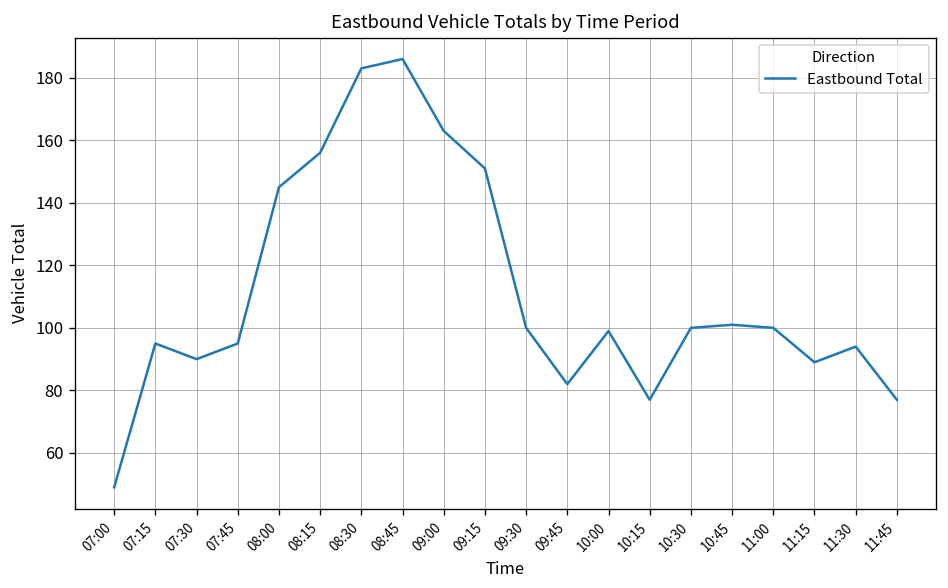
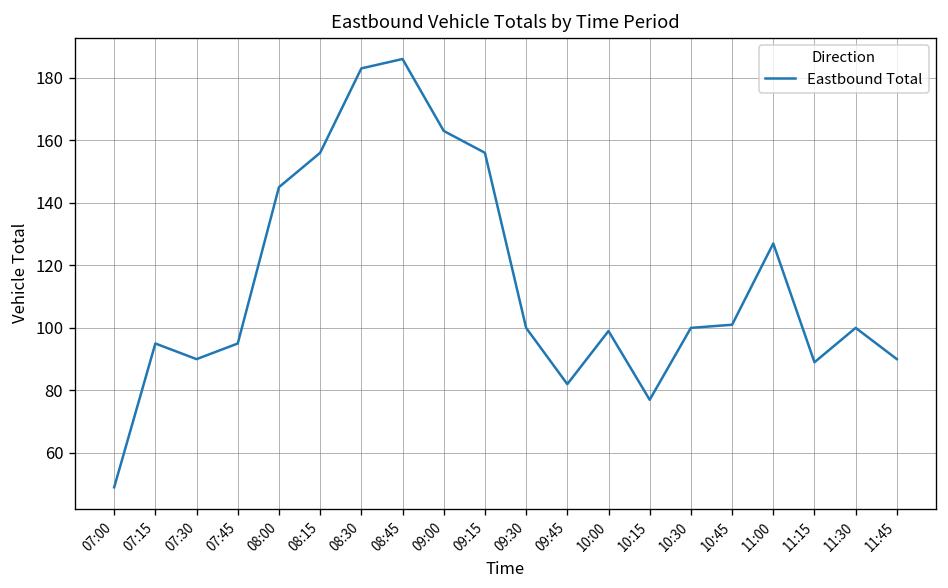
  {
    "07:00": 49,
    "07:15": 95,
    "07:30": 90,
    "07:45": 95,
    "08:00": 145,
    "08:15": 156,
    "08:30": 183,
    "08:45": 186,
    "09:00": 163,
-   "09:15": 151,
+   "09:15": 156,
    "09:30": 100,
    "09:45": 82,
    "10:00": 99,
    "10:15": 77,
    "10:30": 100,
    "10:45": 101,
-   "11:00": 100,
+   "11:00": 127,
    "11:15": 89,
-   "11:30": 94,
-   "11:45": 77
+   "11:30": 100,
+   "11:45": 90
  }
